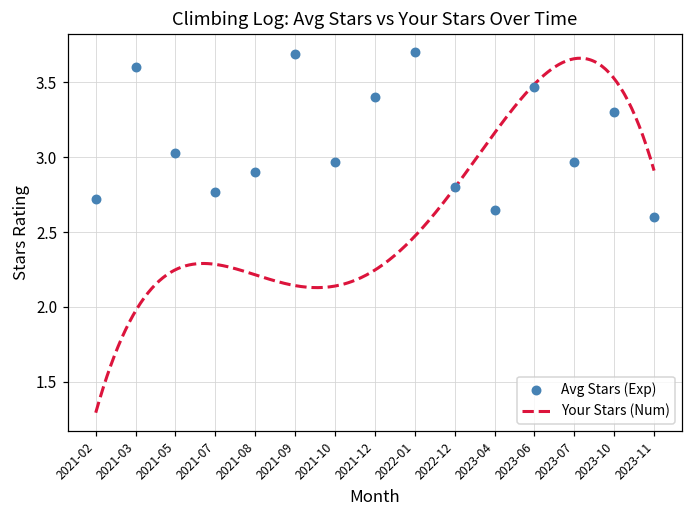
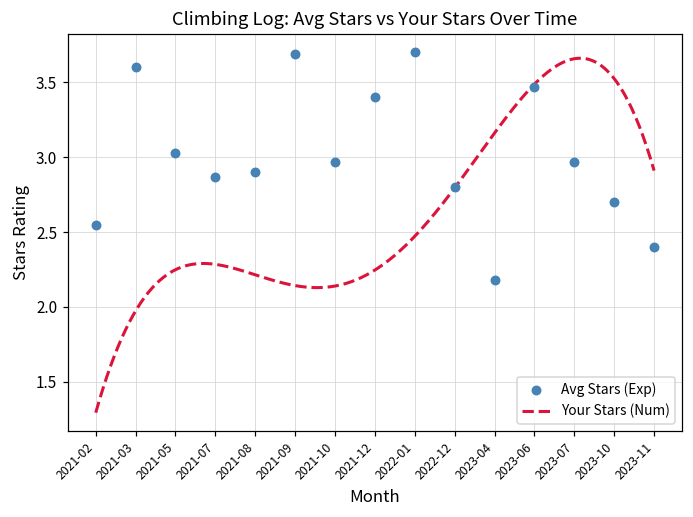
  {
    "Avg Stars (Exp)": {
-     "2021-02": 2.72,
-     "2021-07": 2.77,
-     "2023-04": 2.65,
-     "2023-10": 3.3,
-     "2023-11": 2.6
+     "2021-02": 2.55,
+     "2021-07": 2.87,
+     "2023-04": 2.18,
+     "2023-10": 2.7,
+     "2023-11": 2.4
    },
    "Your Stars (Num)": {
      "2021-02": 1.29,
      "2023-11": 2.91
    }
  }
